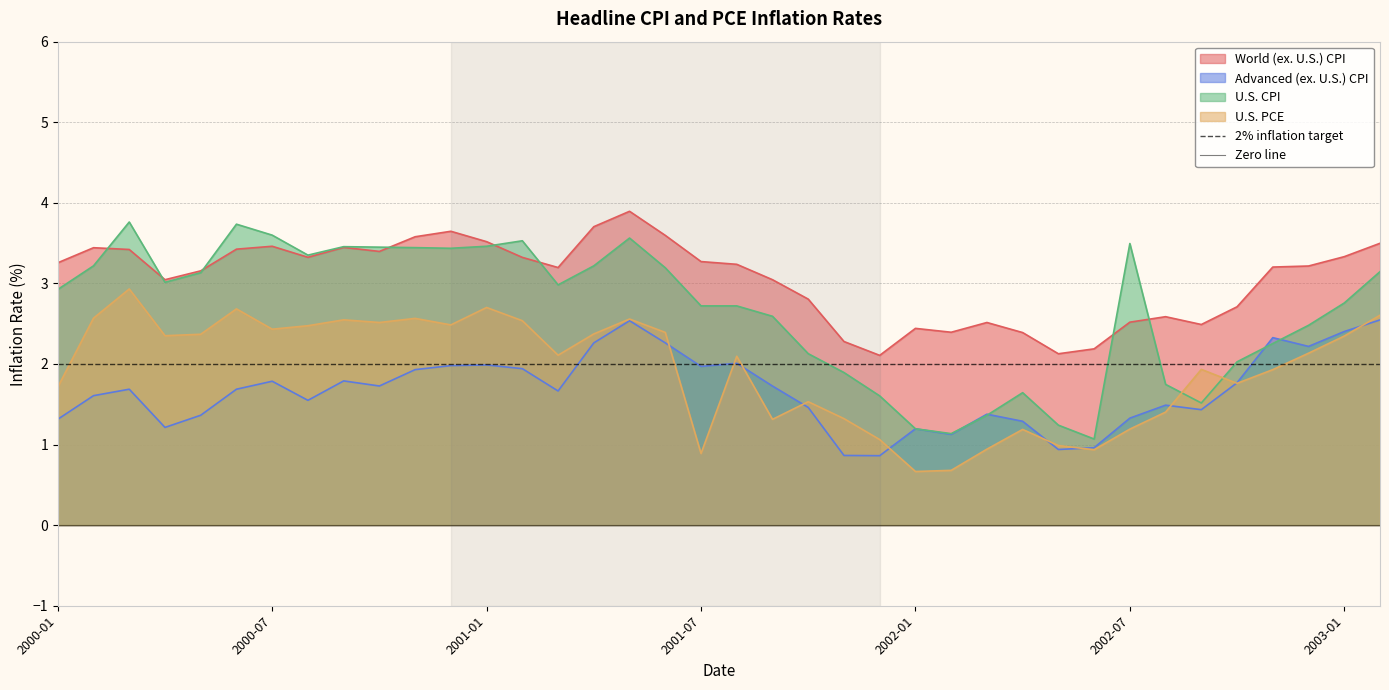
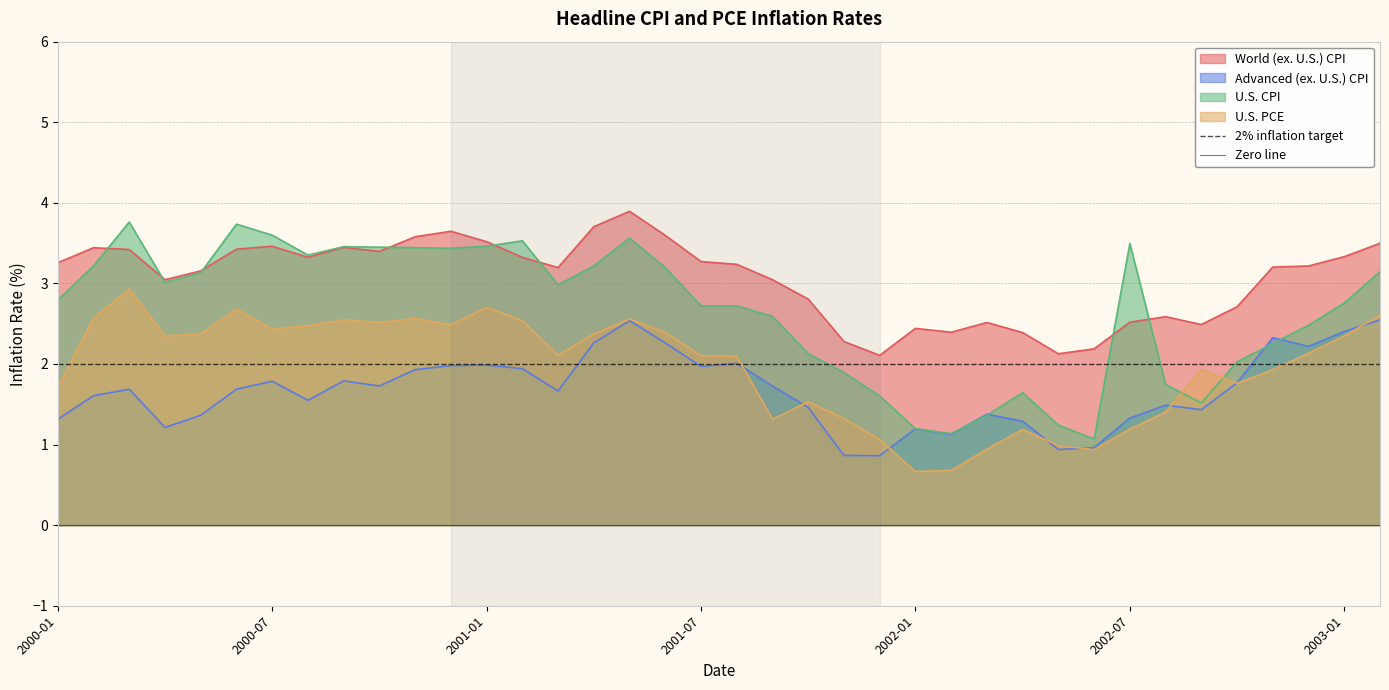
  {
    "World (ex. U.S.) CPI": {
      "2000-01": 3.3,
      "2000-07": 3.5,
      "2001-01": 3.5,
      "2001-07": 3.3,
      "2002-01": 2.4,
      "2002-07": 2.5,
      "2003-01": 3.3
    },
    "Advanced (ex. U.S.) CPI": {
      "2000-01": 1.3,
      "2000-07": 1.8,
      "2001-01": 2.0,
      "2001-07": 2.0,
      "2002-07": 1.3,
      "2003-01": 2.4
    },
    "U.S. CPI": {
-     "2000-01": 2.9,
+     "2000-01": 2.8,
      "2000-07": 3.6,
      "2001-01": 3.5,
      "2001-07": 2.7,
      "2002-07": 3.5,
      "2003-01": 2.8
    },
    "U.S. PCE": {
      "2000-01": 1.7,
      "2000-07": 2.4,
      "2001-01": 2.7,
-     "2001-07": 0.9,
+     "2001-07": 2.1,
      "2002-01": 0.7,
      "2002-07": 1.2,
      "2003-01": 2.3
    }
  }
